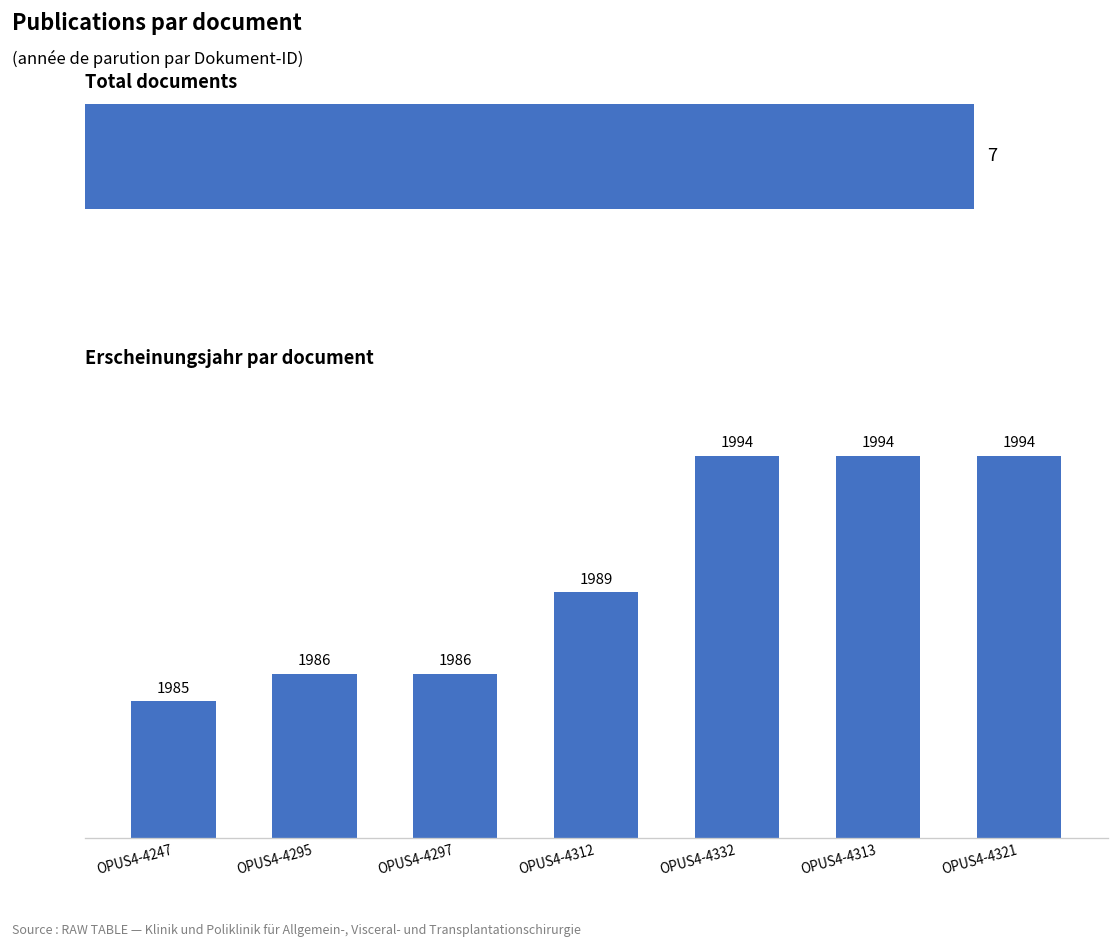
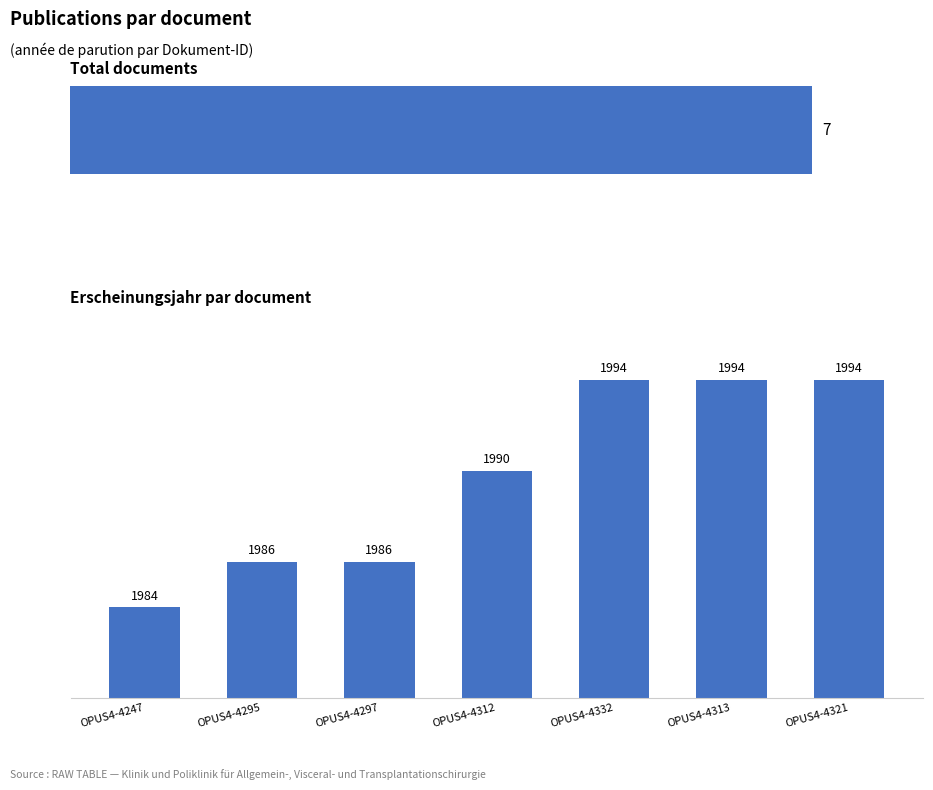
  {
    "Erscheinungsjahr par document": {
-     "OPUS4-4247": 1985,
+     "OPUS4-4247": 1984,
      "OPUS4-4295": 1986,
      "OPUS4-4297": 1986,
-     "OPUS4-4312": 1989,
+     "OPUS4-4312": 1990,
      "OPUS4-4332": 1994,
      "OPUS4-4313": 1994,
      "OPUS4-4321": 1994
    }
  }
